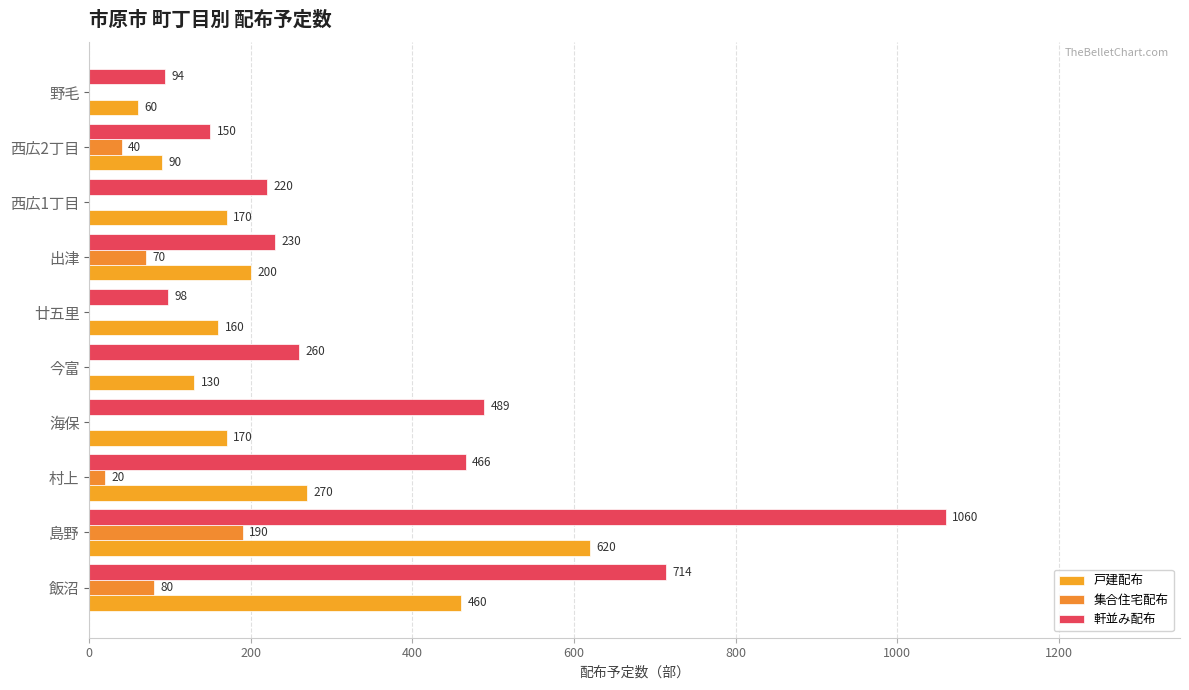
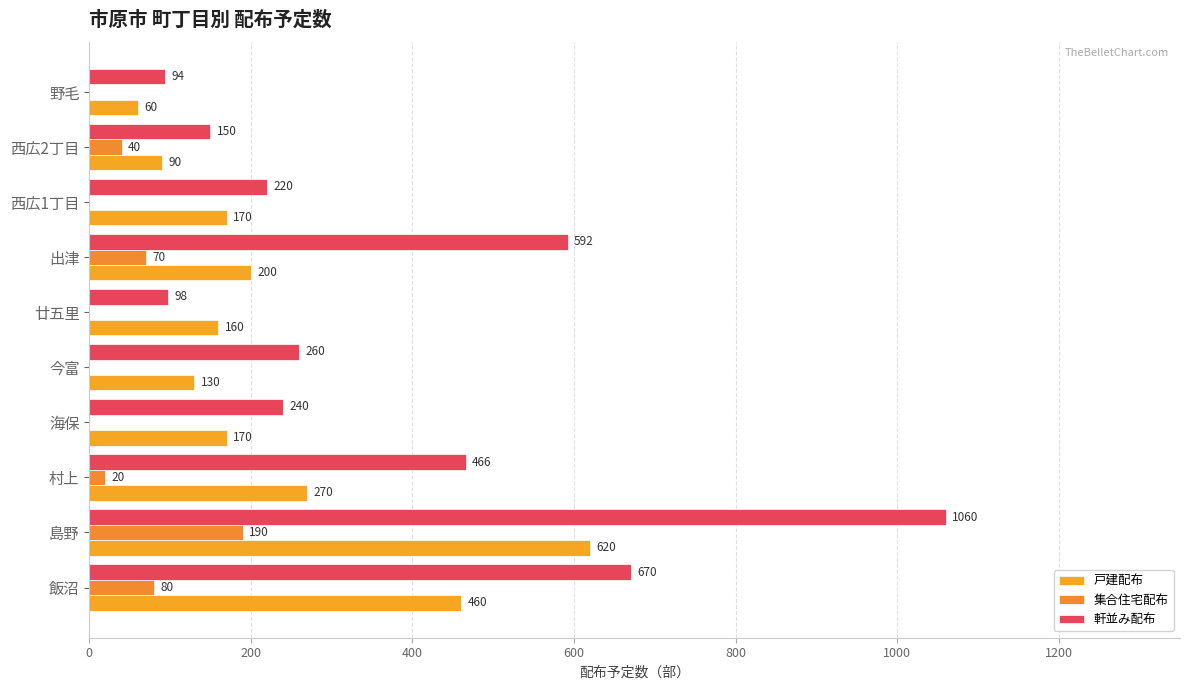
  {
    "軒並み配布": {
      "野毛": 94,
      "西広2丁目": 150,
      "西広1丁目": 220,
-     "出津": 230,
+     "出津": 592,
      "廿五里": 98,
      "今富": 260,
-     "海保": 489,
+     "海保": 240,
      "村上": 466,
      "島野": 1060,
-     "飯沼": 714
+     "飯沼": 670
    }
  }
